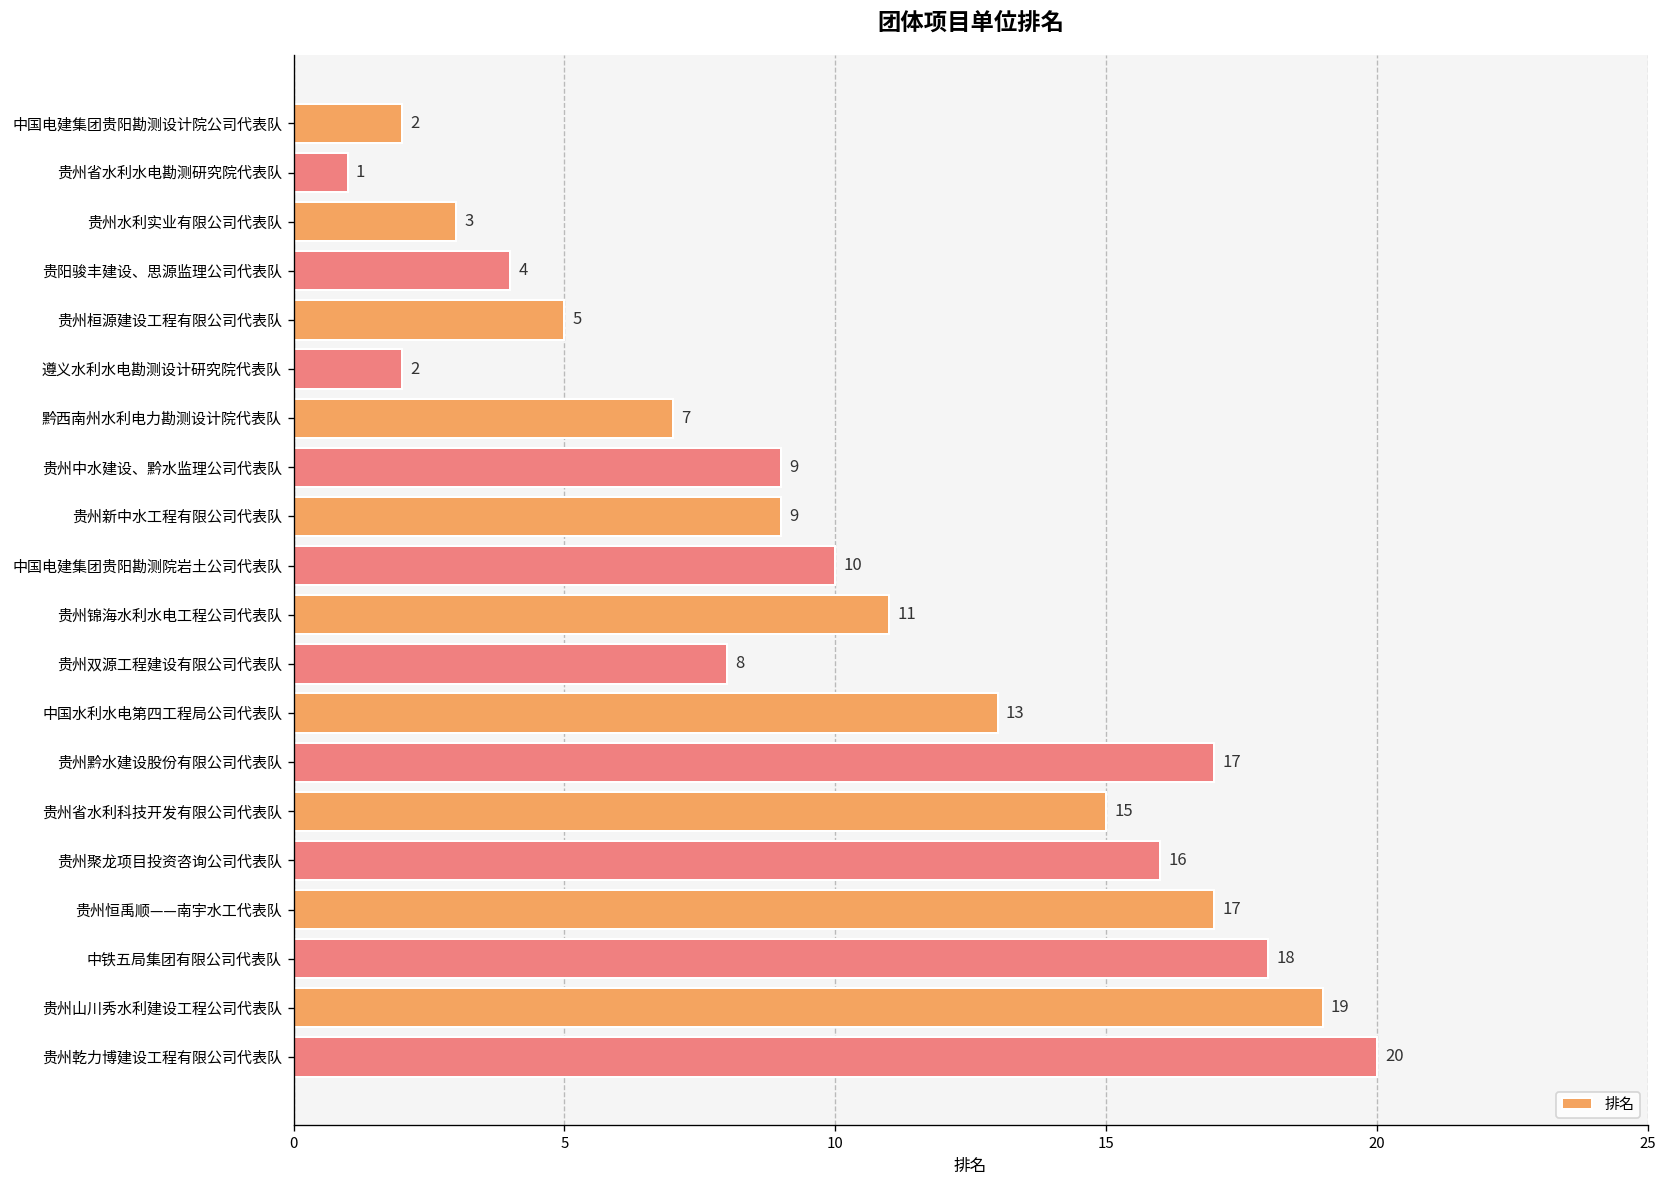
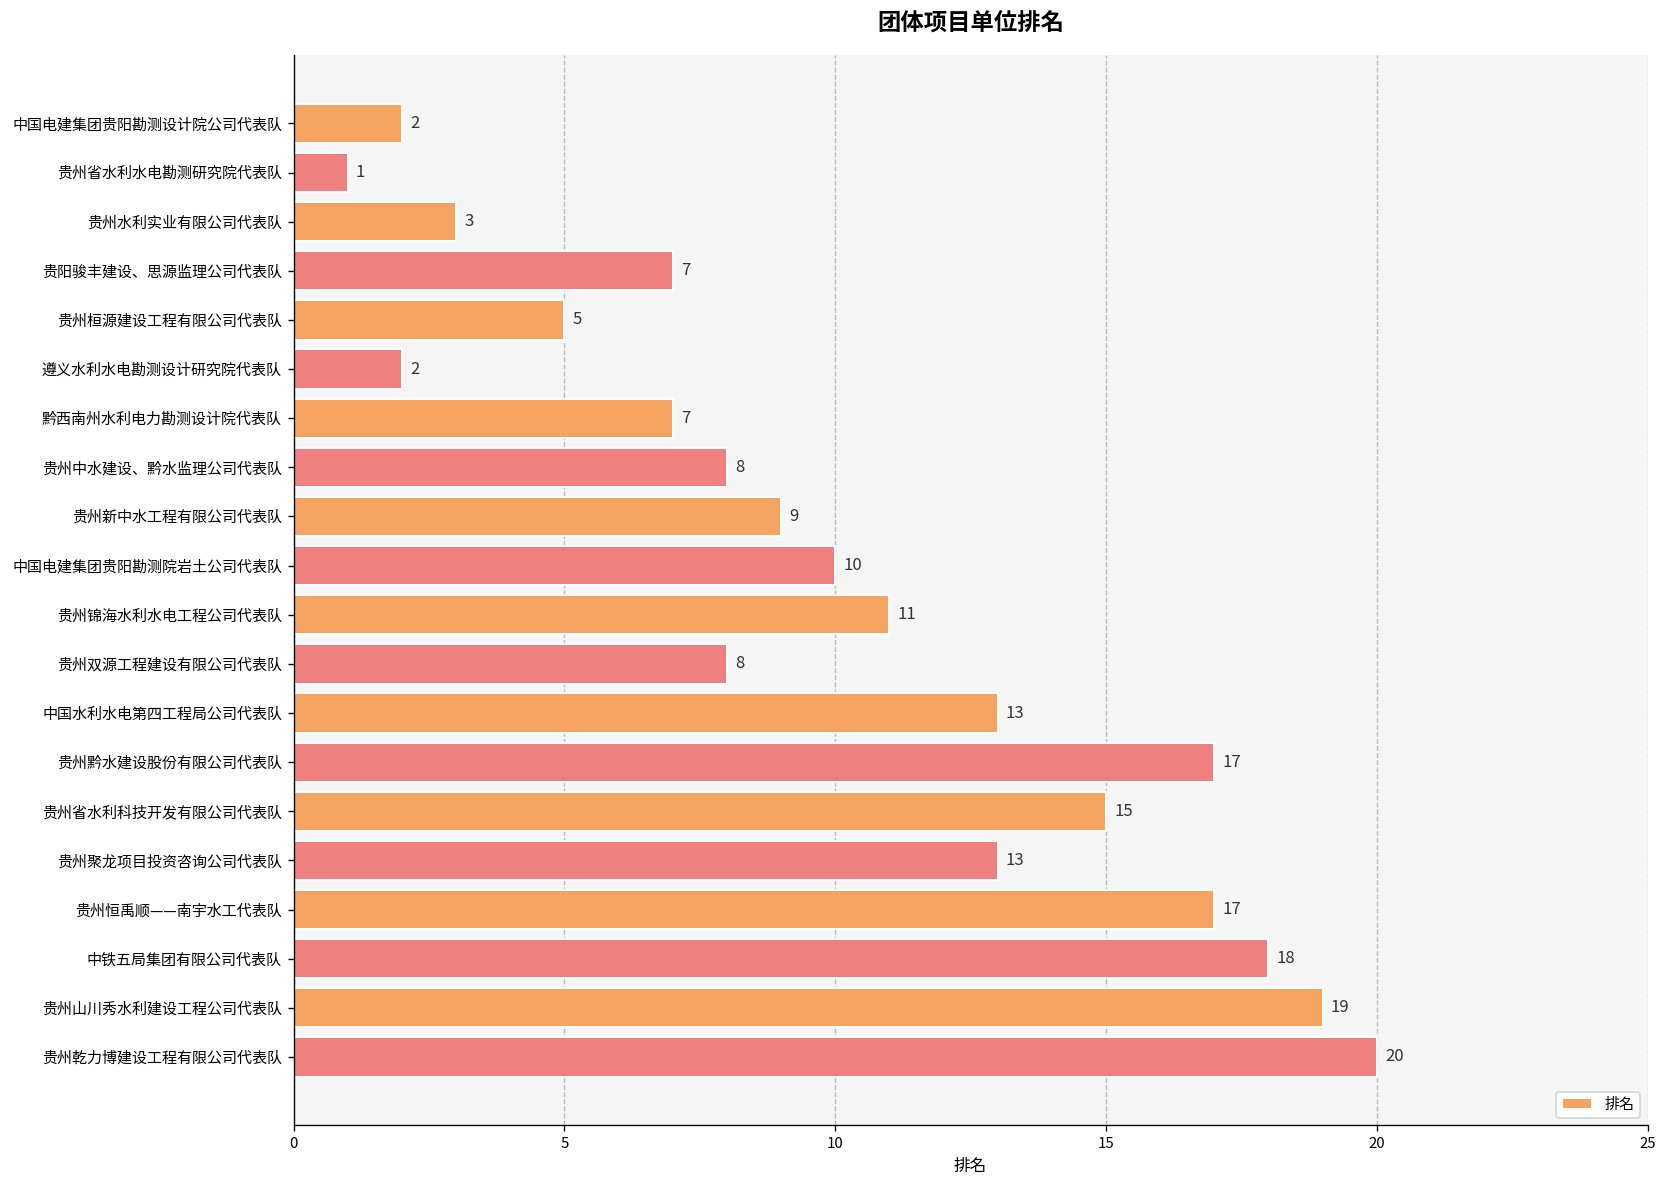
  {
    "中国电建集团贵阳勘测设计院公司代表队": 2,
    "贵州省水利水电勘测研究院代表队": 1,
    "贵州水利实业有限公司代表队": 3,
-   "贵阳骏丰建设、思源监理公司代表队": 4,
+   "贵阳骏丰建设、思源监理公司代表队": 7,
    "贵州桓源建设工程有限公司代表队": 5,
    "遵义水利水电勘测设计研究院代表队": 2,
    "黔西南州水利电力勘测设计院代表队": 7,
-   "贵州中水建设、黔水监理公司代表队": 9,
+   "贵州中水建设、黔水监理公司代表队": 8,
    "贵州新中水工程有限公司代表队": 9,
    "中国电建集团贵阳勘测院岩土公司代表队": 10,
    "贵州锦海水利水电工程公司代表队": 11,
    "贵州双源工程建设有限公司代表队": 8,
    "中国水利水电第四工程局公司代表队": 13,
    "贵州黔水建设股份有限公司代表队": 17,
    "贵州省水利科技开发有限公司代表队": 15,
-   "贵州聚龙项目投资咨询公司代表队": 16,
+   "贵州聚龙项目投资咨询公司代表队": 13,
    "贵州恒禹顺——南宇水工代表队": 17,
    "中铁五局集团有限公司代表队": 18,
    "贵州山川秀水利建设工程公司代表队": 19,
    "贵州乾力博建设工程有限公司代表队": 20
  }
